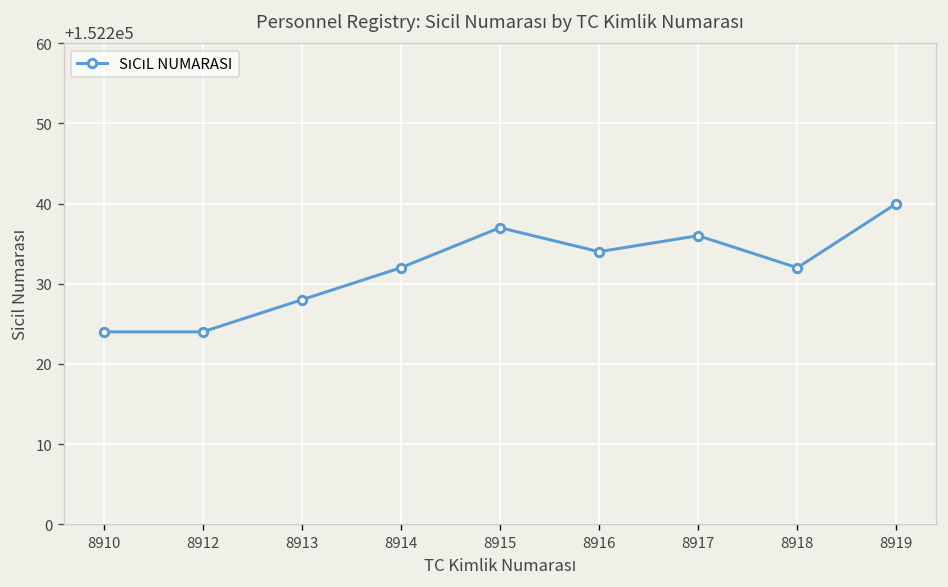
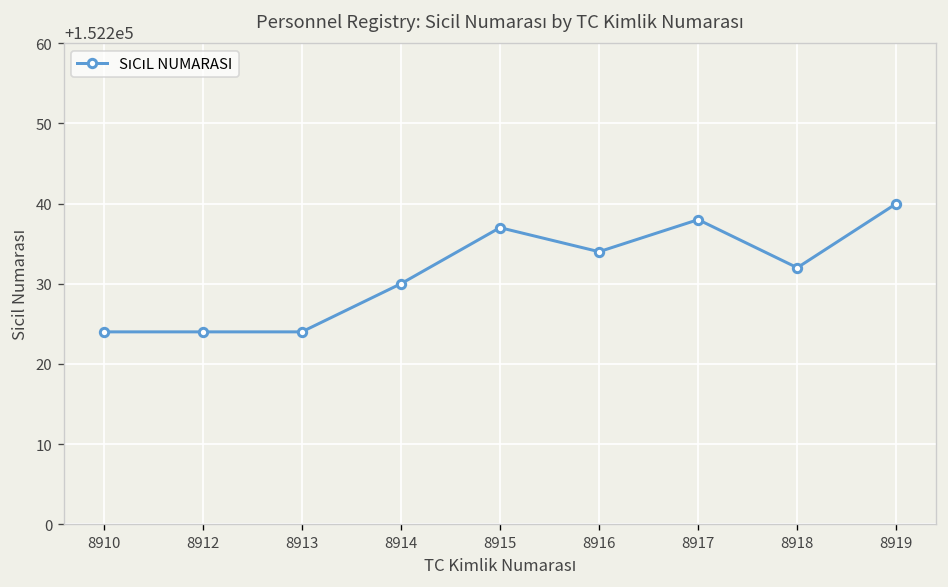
  {
    "8910": 152224,
    "8912": 152224,
-   "8913": 152228,
-   "8914": 152232,
+   "8913": 152224,
+   "8914": 152230,
    "8915": 152237,
    "8916": 152234,
-   "8917": 152236,
+   "8917": 152238,
    "8918": 152232,
    "8919": 152240
  }
